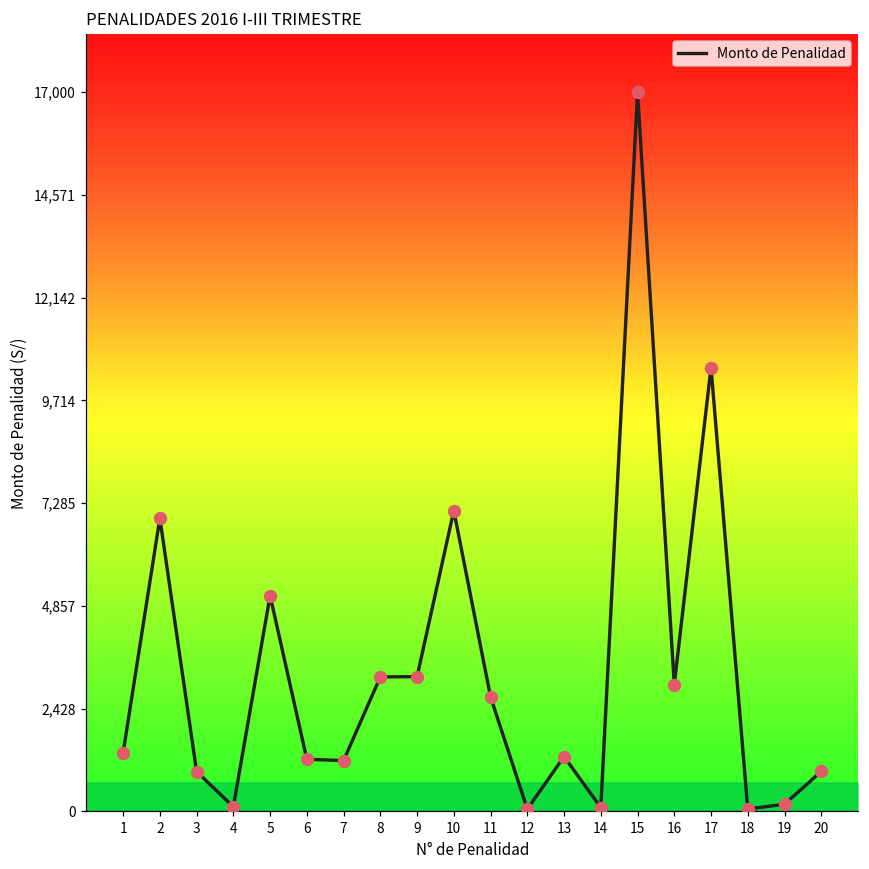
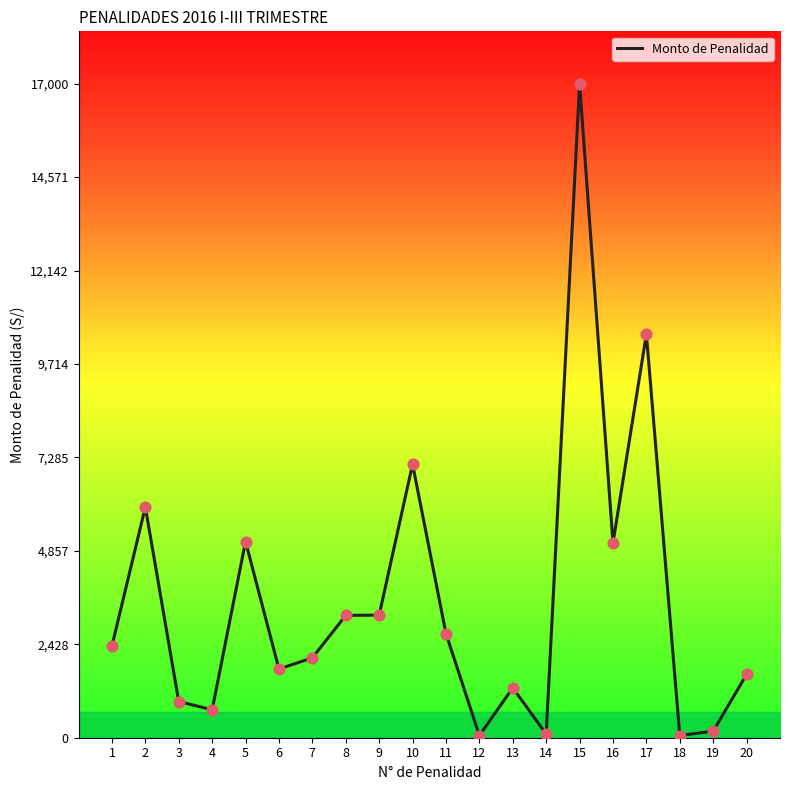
  {
    "Monto de Penalidad": {
-     "1": "1,400",
-     "2": "6,900",
+     "1": "2,400",
+     "2": "6,000",
      "3": "900",
-     "4": "100",
+     "4": "700",
      "5": "5,100",
-     "6": "1,200",
-     "7": "1,200",
+     "6": "1,800",
+     "7": "2,100",
      "8": "3,200",
      "9": "3,200",
      "10": "7,100",
      "11": "2,700",
      "12": "100",
      "13": "1,300",
      "14": "100",
      "15": "17,000",
-     "16": "3,000",
+     "16": "5,100",
      "17": "10,500",
      "18": "100",
      "19": "200",
-     "20": "900"
+     "20": "1,600"
    }
  }
